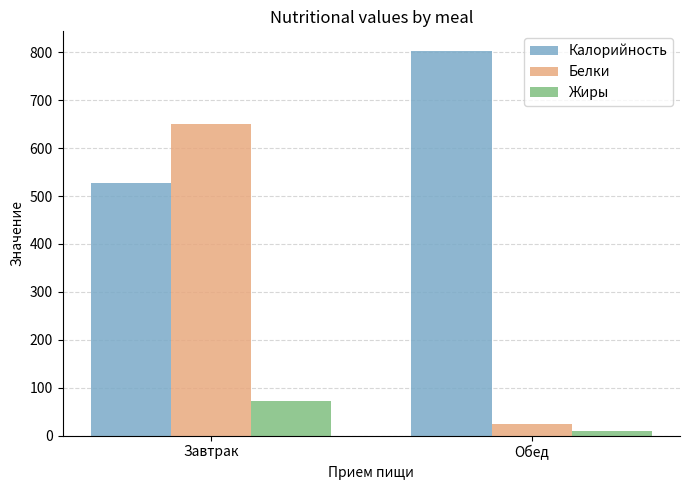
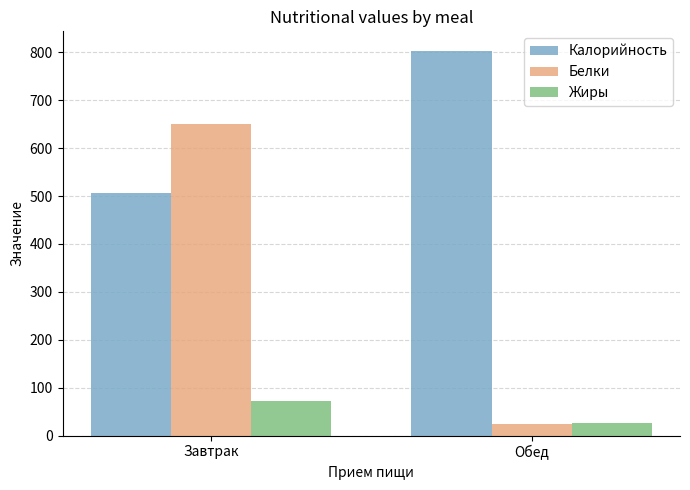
  {
    "Калорийность": {
-     "Завтрак": 530,
+     "Завтрак": 510,
      "Обед": 800
    },
    "Белки": {
      "Завтрак": 650,
      "Обед": 20
    },
    "Жиры": {
      "Завтрак": 70,
-     "Обед": 10
+     "Обед": 30
    }
  }
